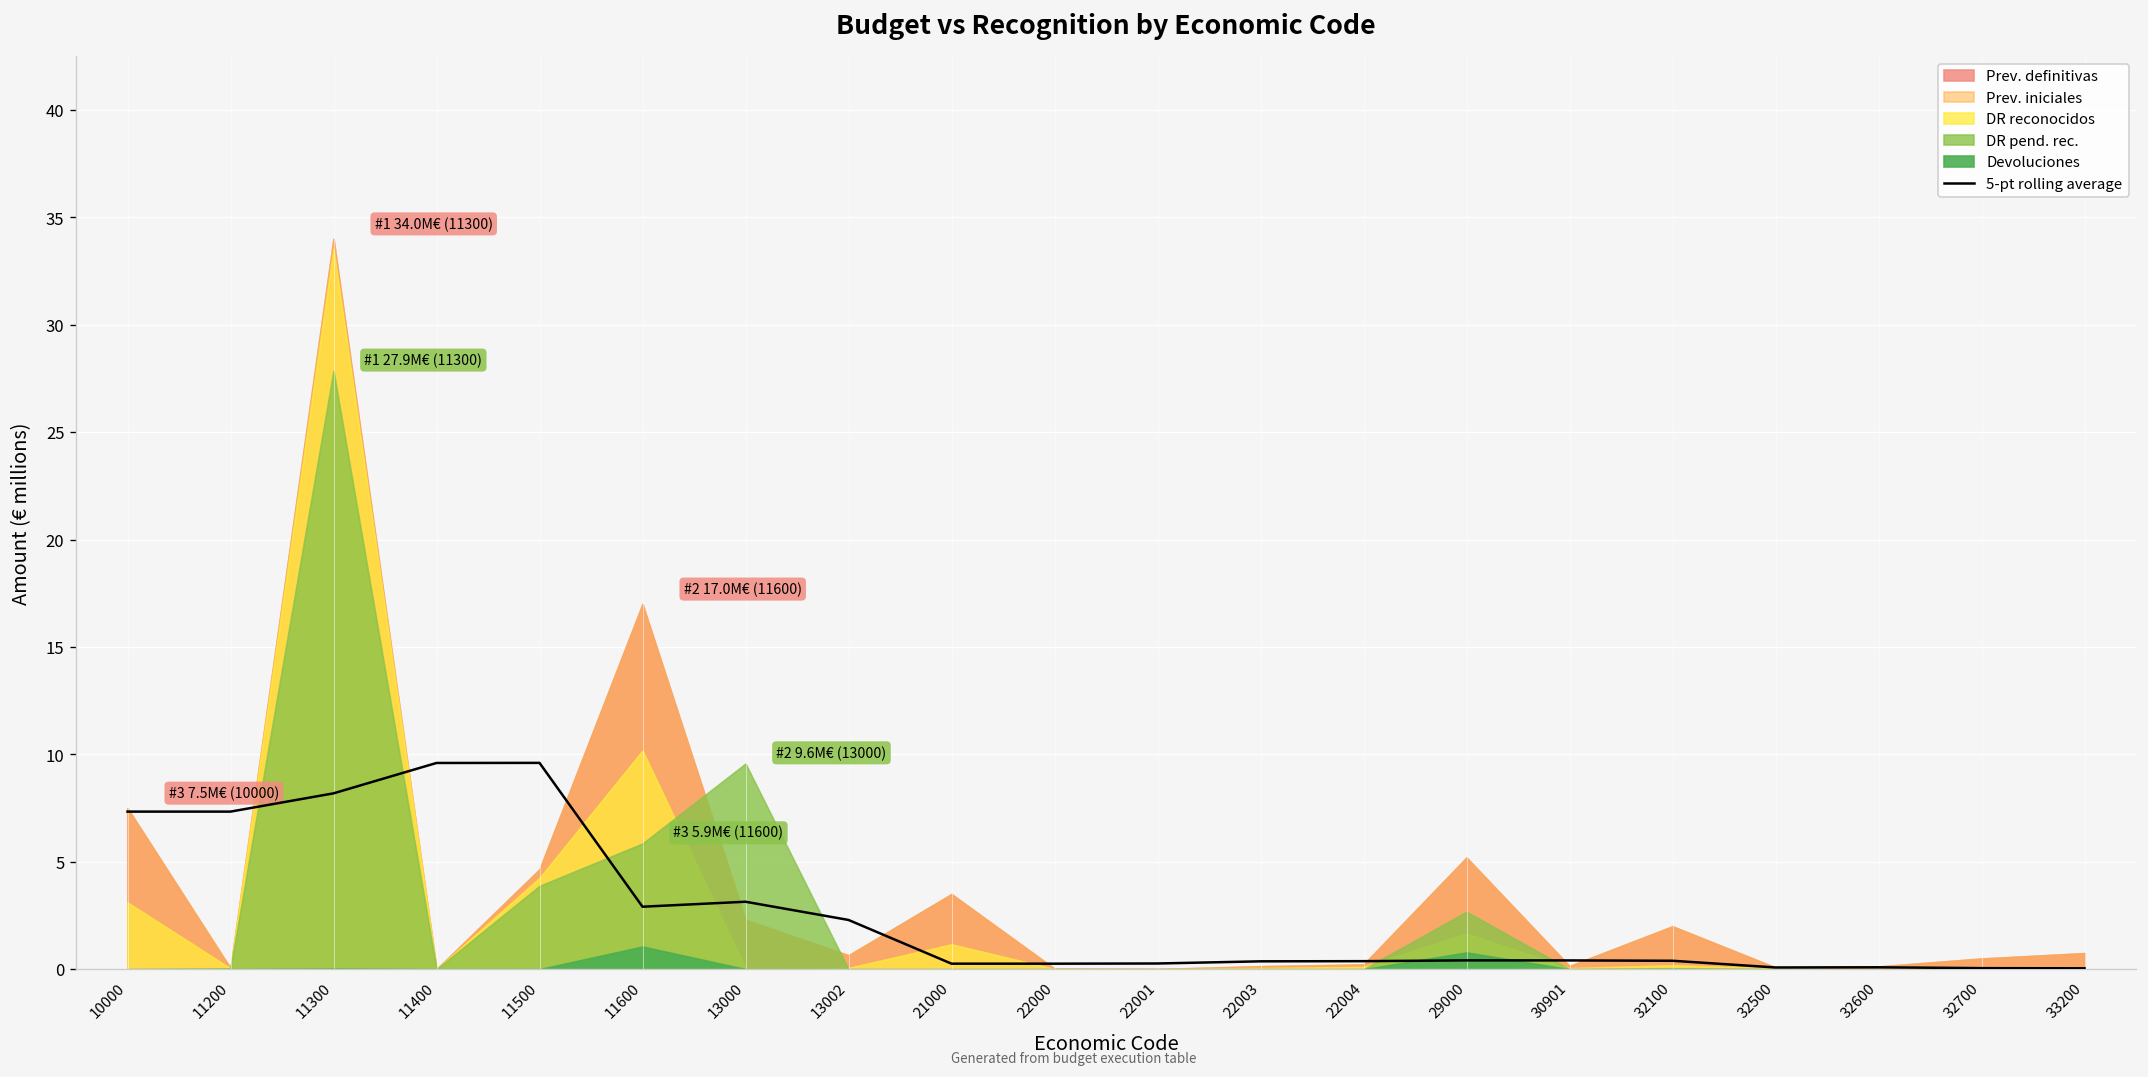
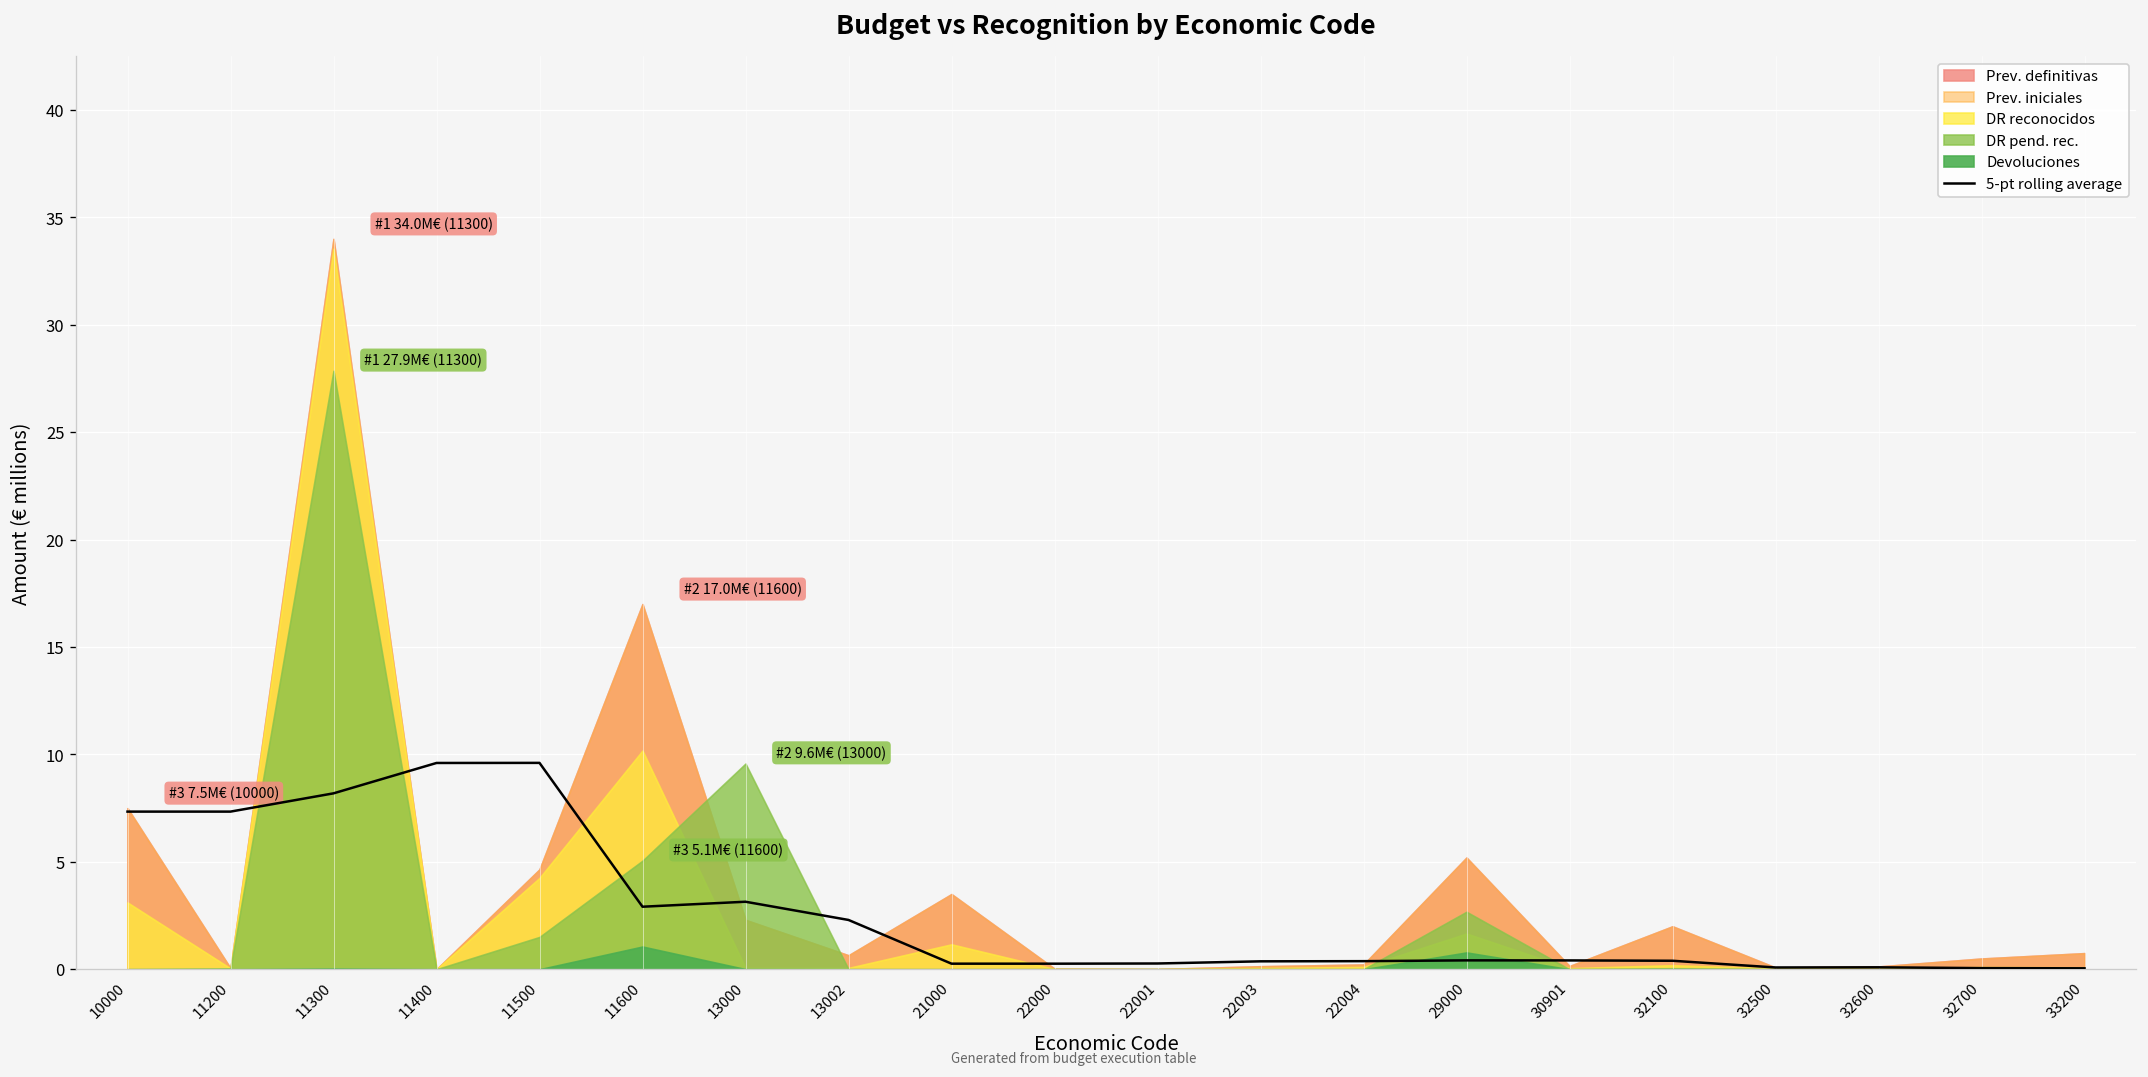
  {
    "5-pt rolling average": {
      "10000": "7.3",
      "11300": "8.2",
      "11400": "9.6",
      "11500": "9.6",
      "11600": "2.9",
      "13000": "3.1",
      "13002": "2.3",
      "21000": "0.3",
      "22000": "0.3",
      "22001": "0.3",
      "22003": "0.4",
      "22004": "0.4",
      "29000": "0.4",
      "30901": "0.4",
      "32100": "0.4"
    },
    "DR pend. rec.": {
-     "11500": "3.9",
-     "11600": "5.9M€"
+     "11500": "1.5",
+     "11600": "5.1M€"
    },
    "Devoluciones": {
      "11600": "1.1",
      "29000": "0.8"
    }
  }
